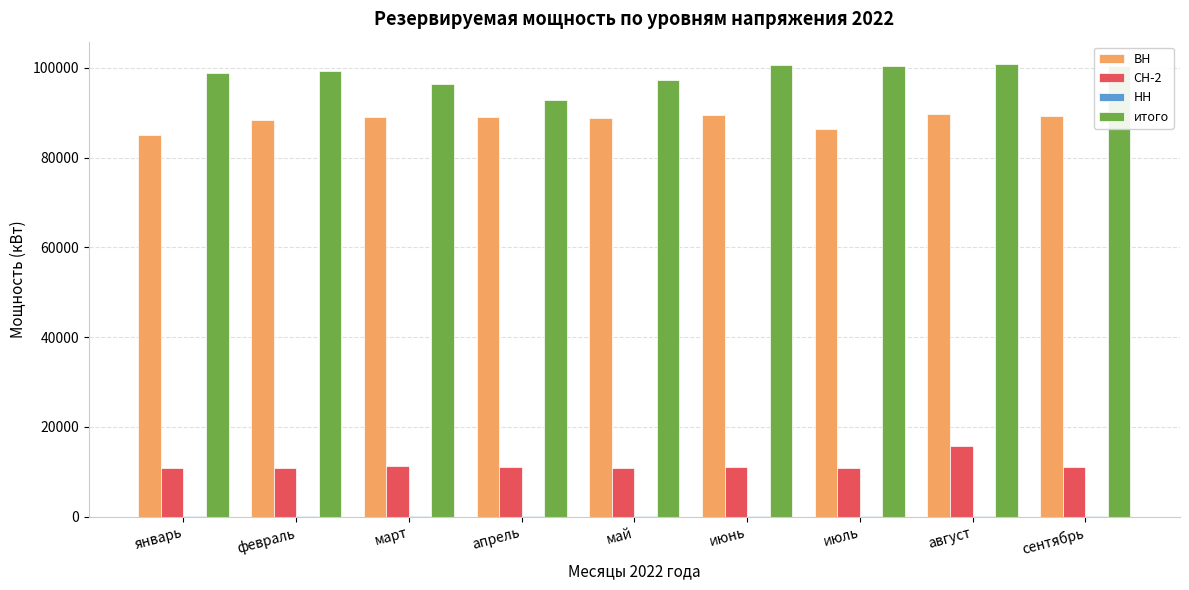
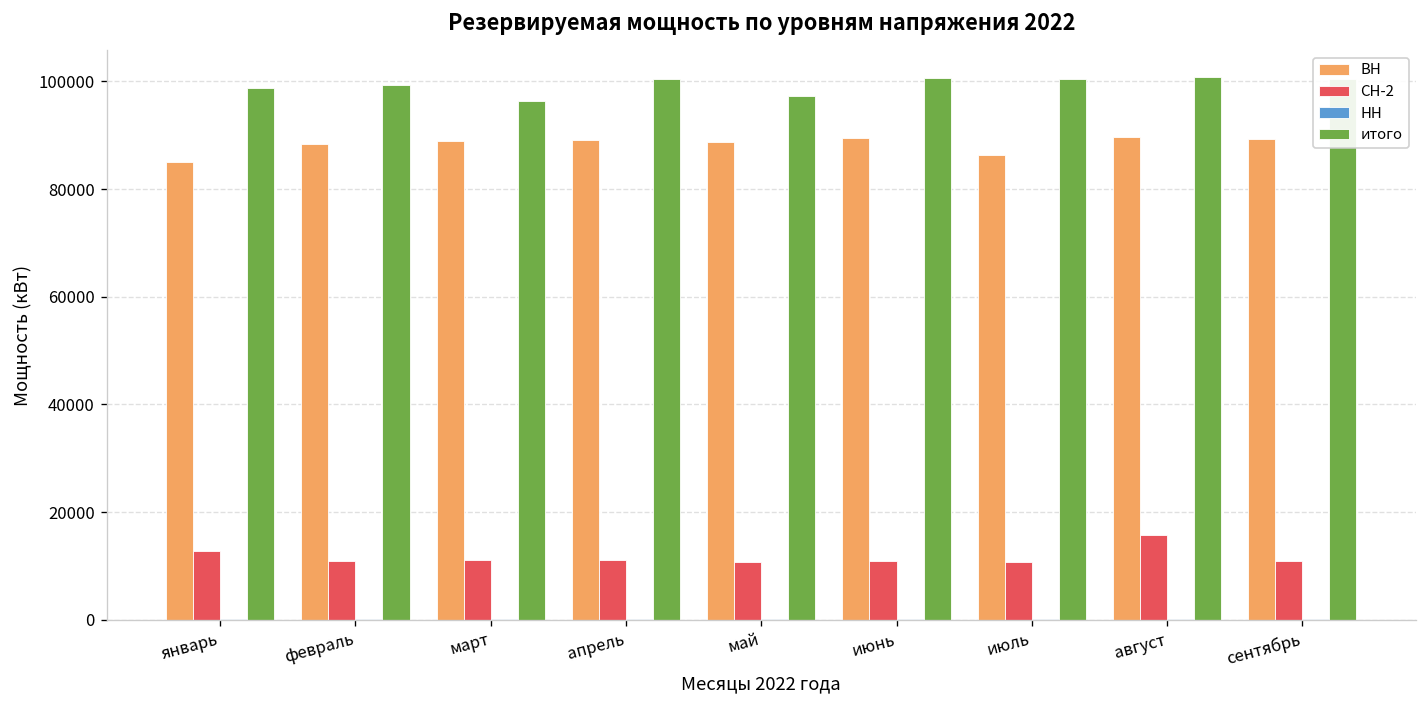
  {
    "ВН": {
      "январь": 85000,
      "февраль": 88000,
      "март": 89000,
      "апрель": 89000,
      "май": 89000,
      "июнь": 89000,
      "июль": 86000,
      "август": 90000,
      "сентябрь": 89000
    },
    "СН-2": {
-     "январь": 11000,
+     "январь": 13000,
      "февраль": 11000,
      "март": 11000,
      "апрель": 11000,
      "май": 11000,
      "июнь": 11000,
      "июль": 11000,
      "август": 16000,
      "сентябрь": 11000
    },
    "итого": {
      "январь": 99000,
      "февраль": 99000,
      "март": 96000,
-     "апрель": 93000,
+     "апрель": 100000,
      "май": 97000,
      "июнь": 101000,
      "июль": 100000,
      "август": 101000
    }
  }
